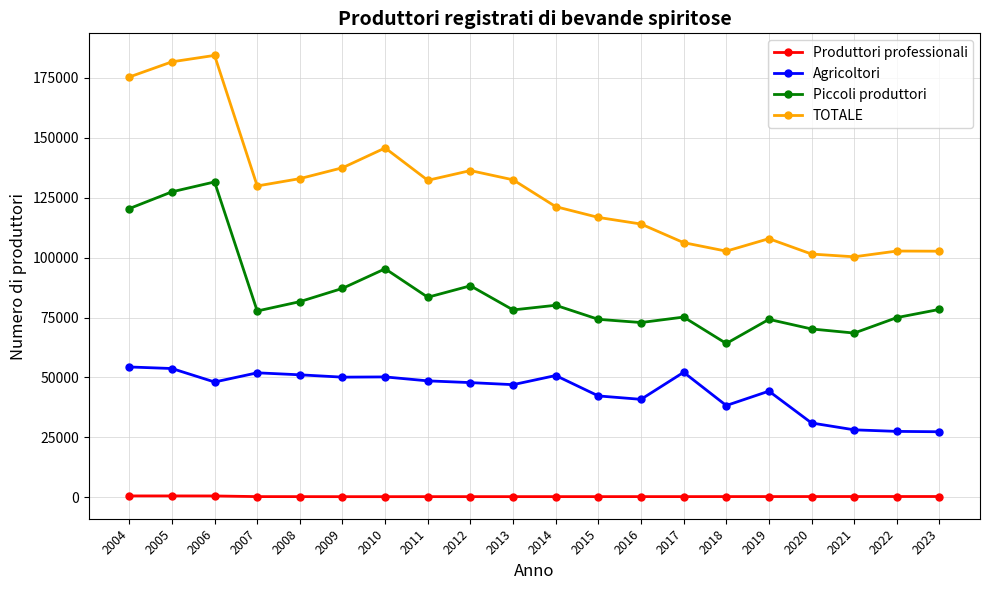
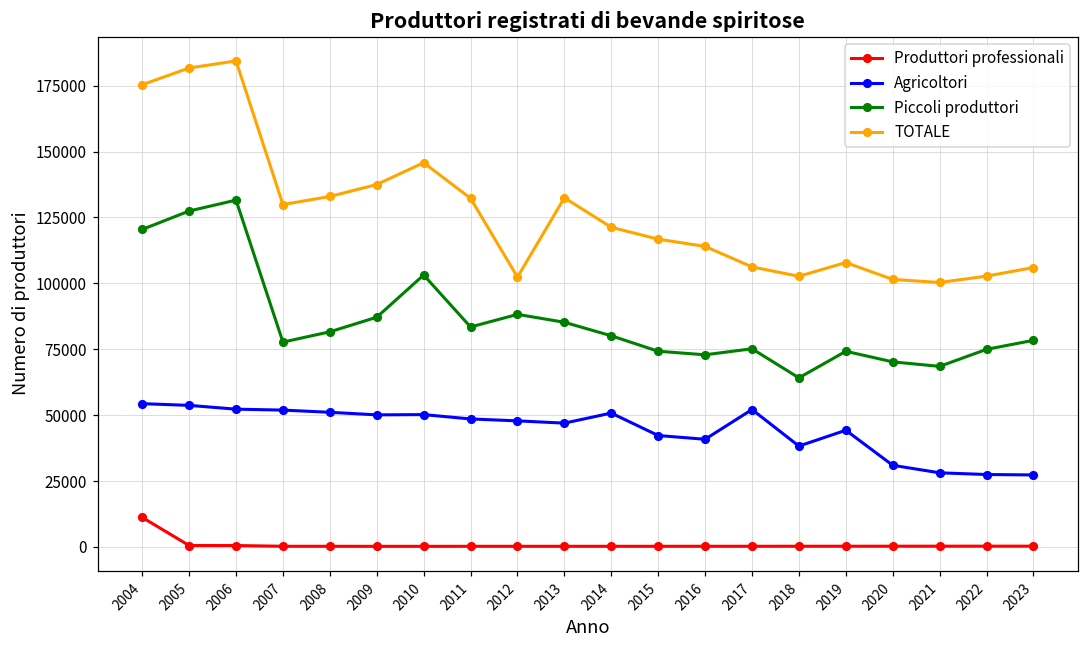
  {
    "Produttori professionali": {
-     "2004": 1000,
+     "2004": 11000,
      "2005": 1000,
      "2006": 1000,
      "2007": 0,
      "2008": 0,
      "2009": 0,
      "2010": 0,
      "2011": 0,
      "2012": 0,
      "2013": 0,
      "2014": 0,
      "2015": 0,
      "2016": 0,
      "2017": 0,
      "2018": 0,
      "2019": 0,
      "2020": 0,
      "2021": 0,
      "2022": 0,
      "2023": 0
    },
    "Agricoltori": {
      "2004": 54000,
      "2005": 54000,
-     "2006": 48000,
+     "2006": 52000,
      "2007": 52000,
      "2008": 51000,
      "2009": 50000,
      "2010": 50000,
      "2011": 49000,
      "2012": 48000,
      "2013": 47000,
      "2014": 51000,
      "2015": 42000,
      "2016": 41000,
      "2017": 52000,
      "2018": 38000,
      "2019": 44000,
      "2020": 31000,
      "2021": 28000,
      "2022": 27000,
      "2023": 27000
    },
    "Piccoli produttori": {
      "2004": 120000,
      "2005": 127000,
      "2006": 132000,
      "2007": 78000,
      "2008": 82000,
      "2009": 87000,
-     "2010": 95000,
+     "2010": 103000,
      "2011": 83000,
      "2012": 88000,
-     "2013": 78000,
+     "2013": 85000,
      "2014": 80000,
      "2015": 74000,
      "2016": 73000,
      "2017": 75000,
      "2018": 64000,
      "2019": 74000,
      "2020": 70000,
      "2021": 69000,
      "2022": 75000,
      "2023": 78000
    },
    "TOTALE": {
      "2004": 175000,
      "2005": 182000,
      "2006": 184000,
      "2007": 130000,
      "2008": 133000,
      "2009": 137000,
      "2010": 146000,
      "2011": 132000,
-     "2012": 136000,
+     "2012": 102000,
      "2013": 132000,
      "2014": 121000,
      "2015": 117000,
      "2016": 114000,
      "2017": 106000,
      "2018": 103000,
      "2019": 108000,
      "2020": 101000,
      "2021": 100000,
      "2022": 103000,
-     "2023": 103000
+     "2023": 106000
    }
  }
